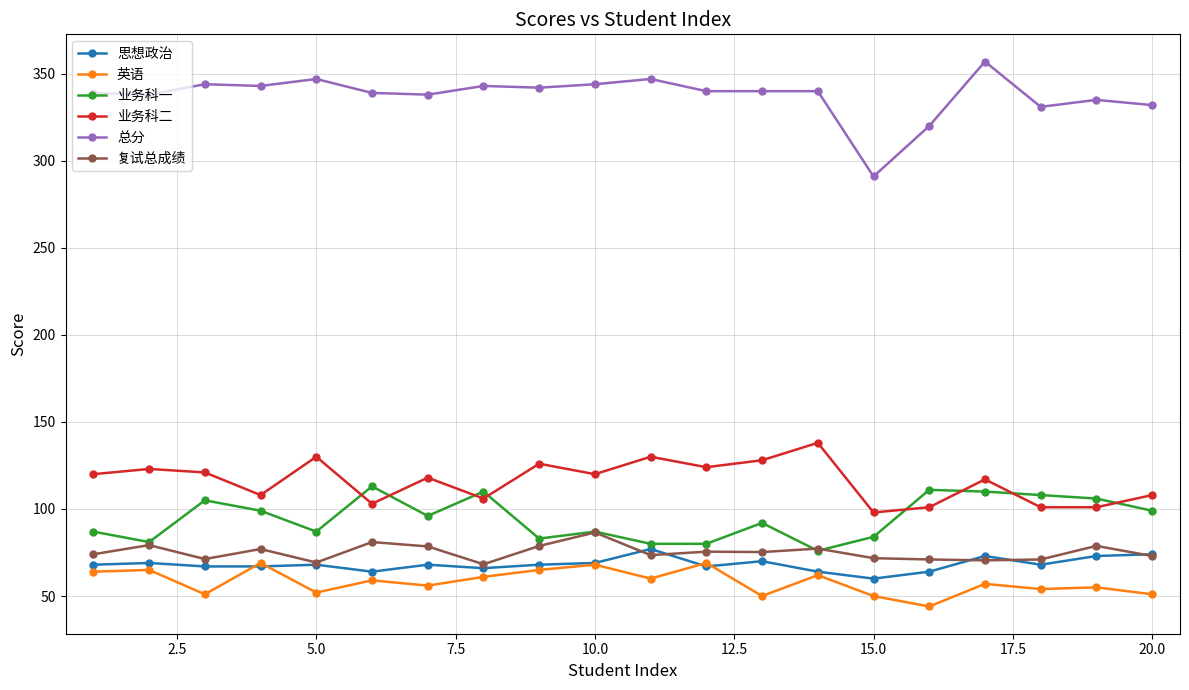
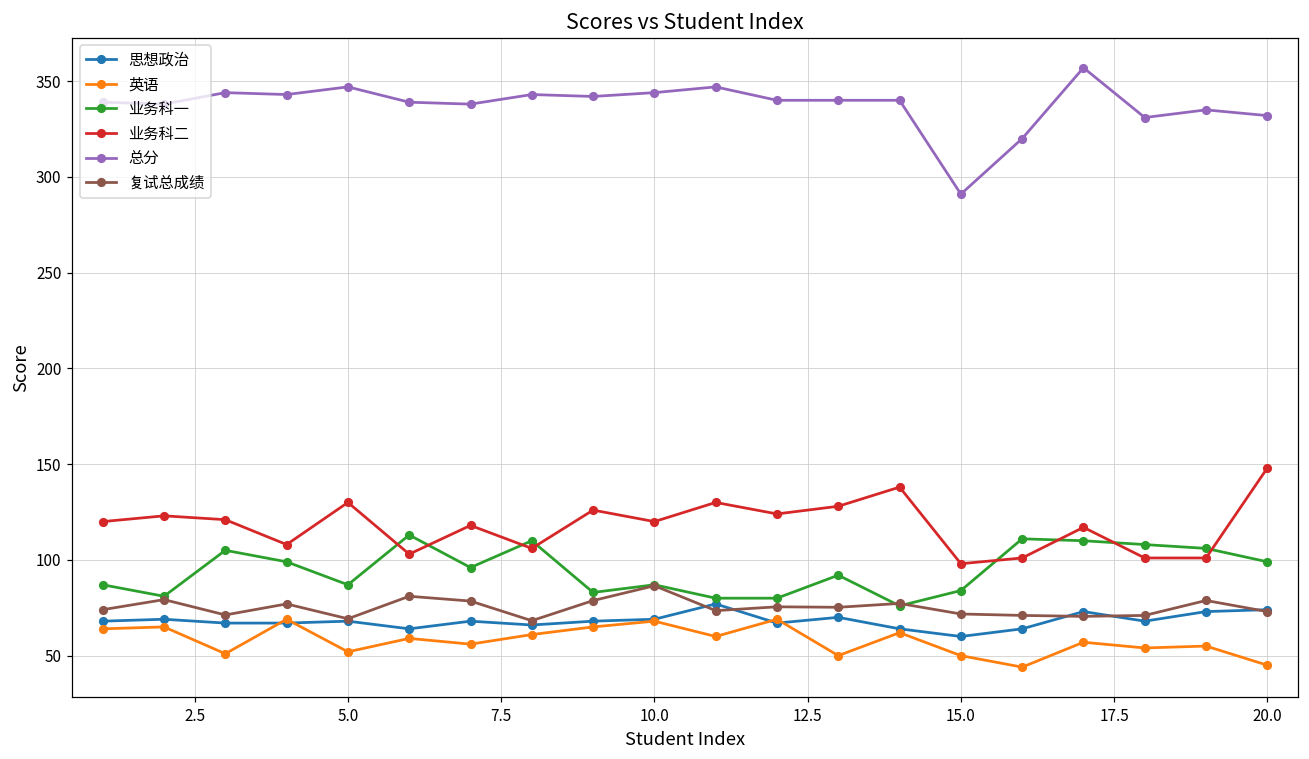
  {
    "思想政治": {
      "15.0": 60
    },
    "英语": {
      "5.0": 52,
      "15.0": 50,
-     "20.0": 51
+     "20.0": 45
    },
    "业务科一": {
      "5.0": 87,
      "15.0": 84,
      "20.0": 99
    },
    "业务科二": {
      "5.0": 130,
      "10.0": 120,
      "15.0": 98,
-     "20.0": 108
+     "20.0": 148
    },
    "总分": {
      "5.0": 347,
      "10.0": 344,
      "15.0": 291,
      "20.0": 332
    },
    "复试总成绩": {
      "15.0": 72
    }
  }
